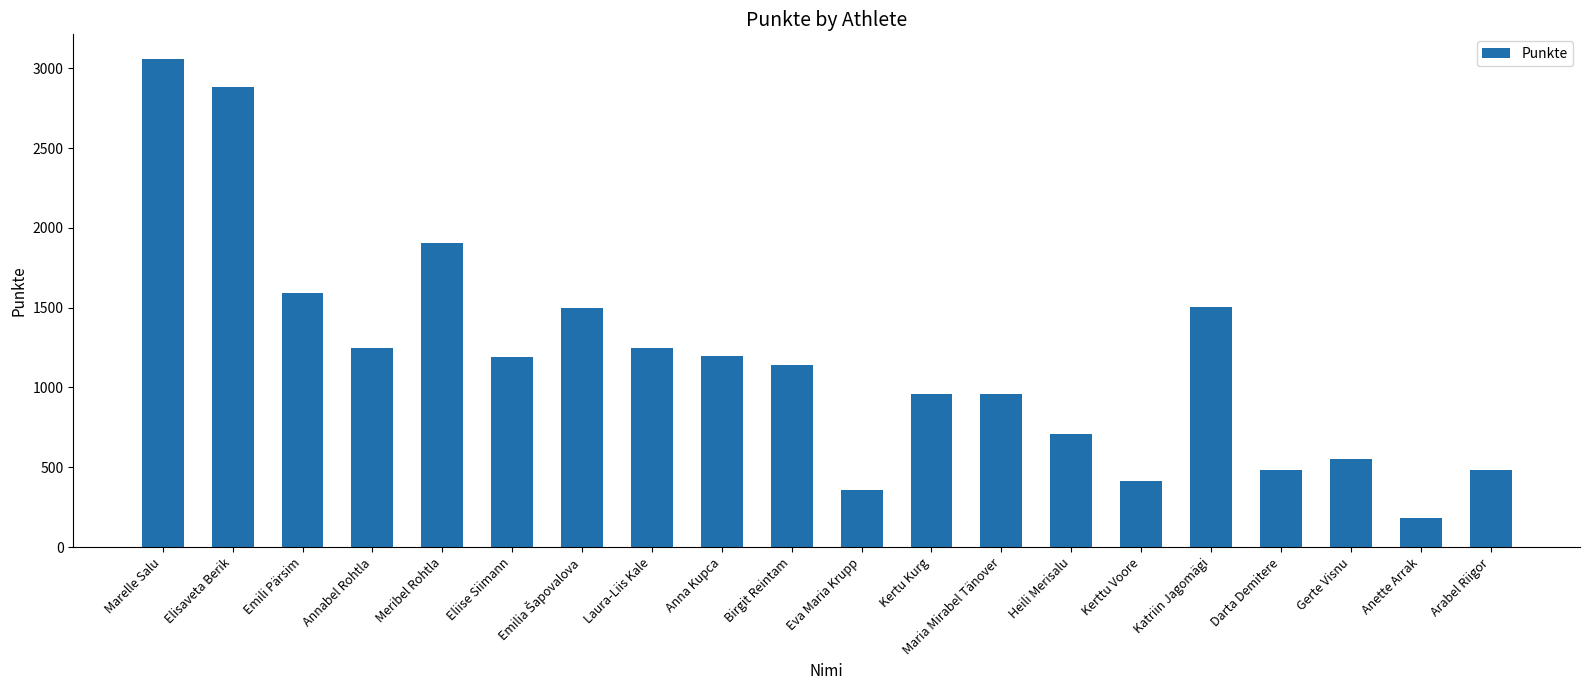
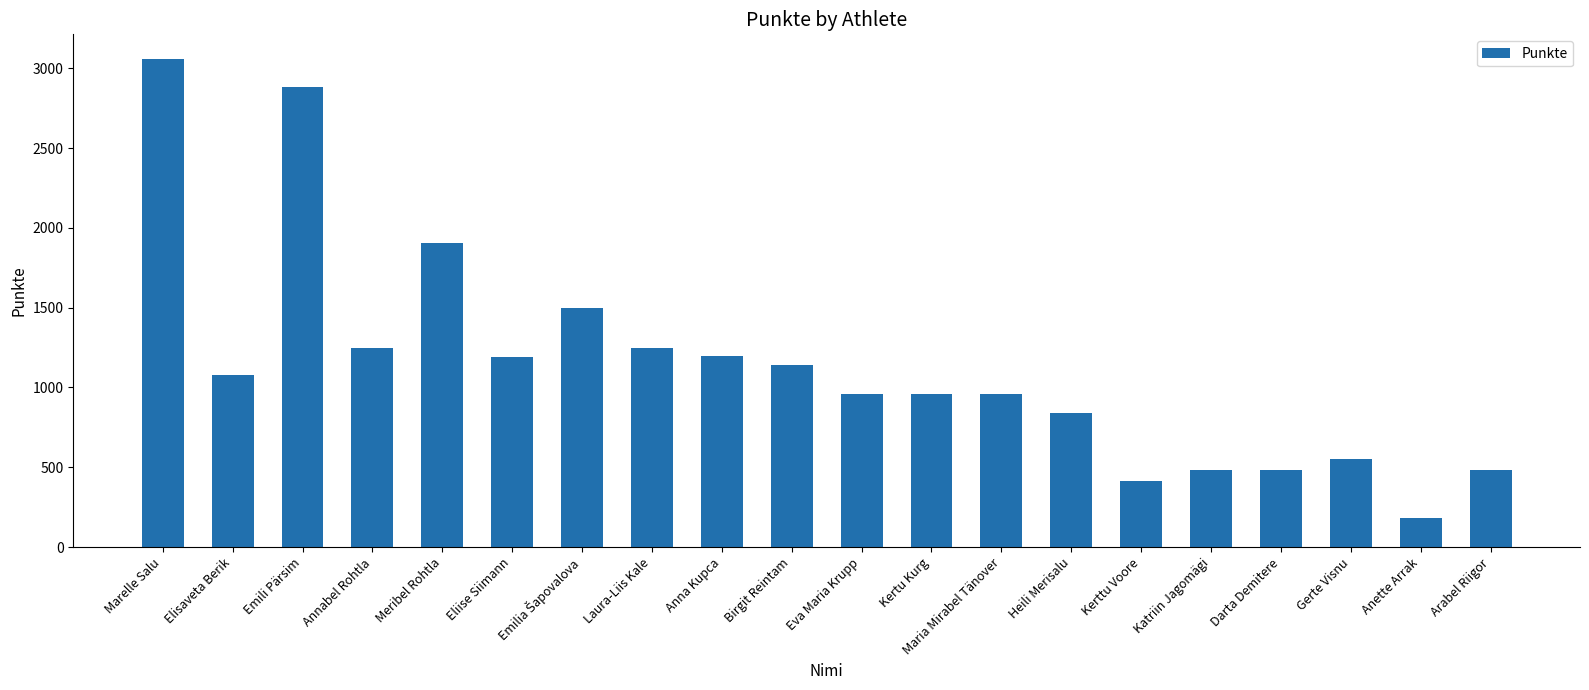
  {
    "Marelle Salu": 3060,
-   "Elisaveta Berik": 2880,
-   "Emili Pärsim": 1590,
+   "Elisaveta Berik": 1080,
+   "Emili Pärsim": 2880,
    "Annabel Rohtla": 1250,
    "Meribel Rohtla": 1910,
    "Eliise Siimann": 1190,
    "Emilia Šapovalova": 1500,
    "Laura-Liis Kale": 1250,
    "Anna Kupca": 1200,
    "Birgit Reintam": 1140,
-   "Eva Maria Krupp": 360,
+   "Eva Maria Krupp": 960,
    "Kertu Kurg": 960,
    "Maria Mirabel Tänover": 960,
-   "Heili Merisalu": 710,
+   "Heili Merisalu": 840,
    "Kerttu Voore": 410,
-   "Katriin Jagomägi": 1500,
+   "Katriin Jagomägi": 480,
    "Darta Demitere": 480,
    "Gerte Visnu": 550,
    "Anette Arrak": 190,
    "Arabel Riigor": 480
  }
